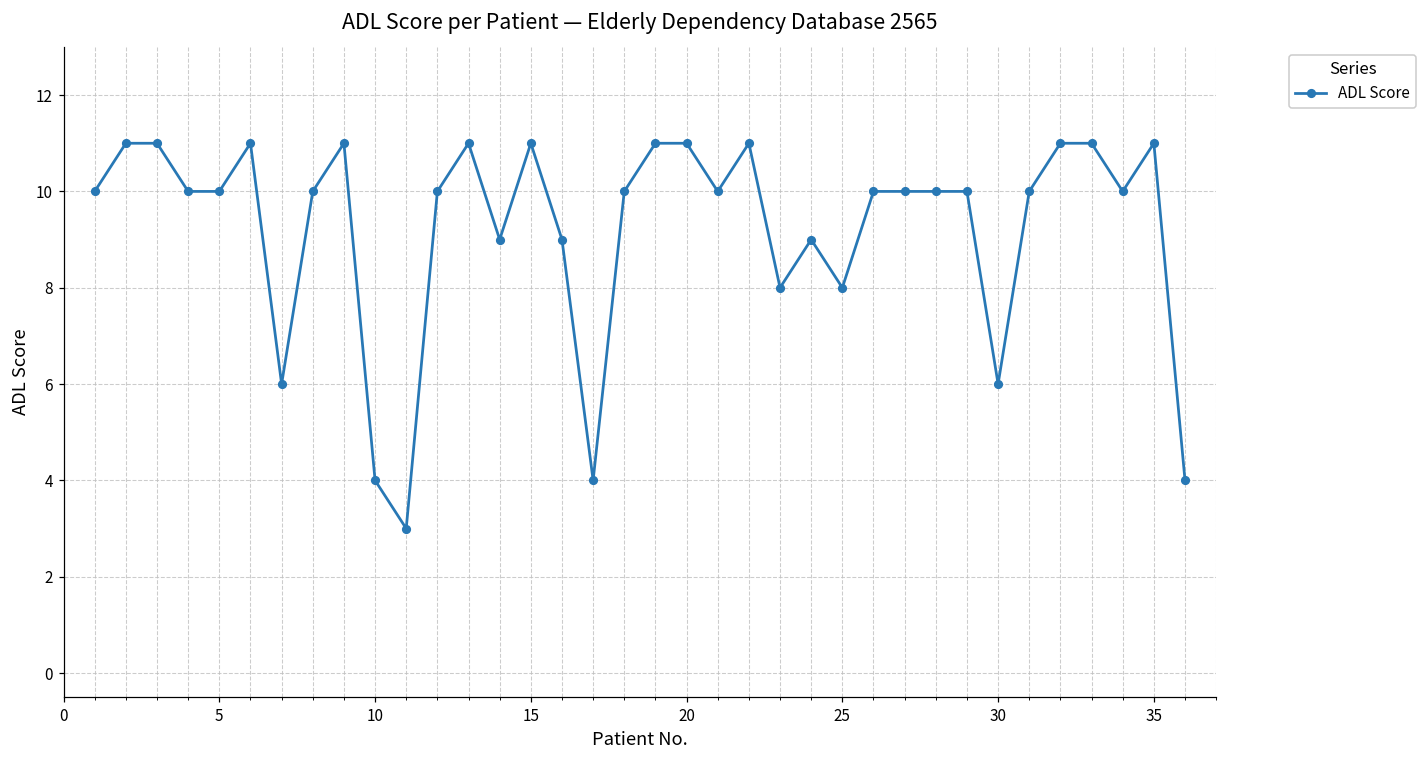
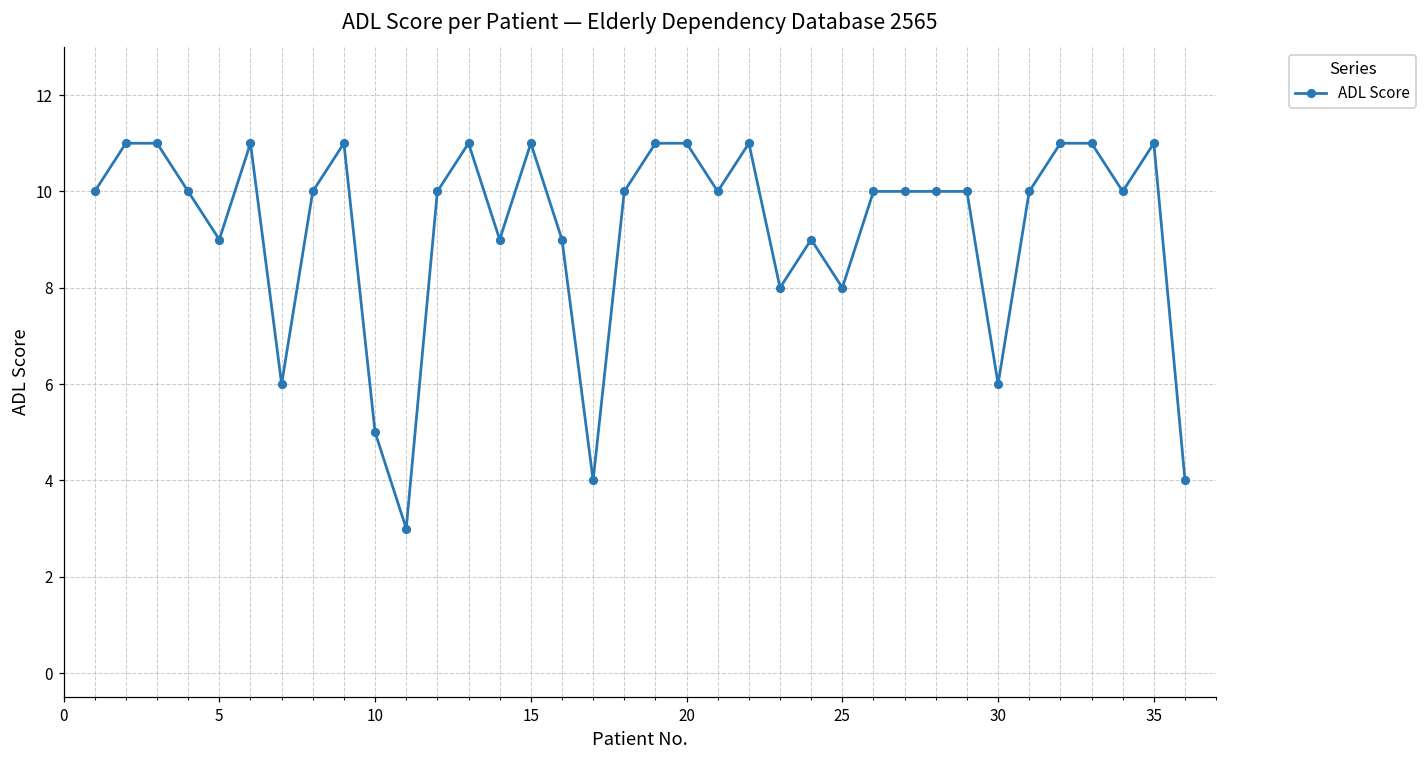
  {
-   "5": 10,
-   "10": 4,
+   "5": 9,
+   "10": 5,
    "15": 11,
    "20": 11,
    "25": 8,
    "30": 6,
    "35": 11
  }
